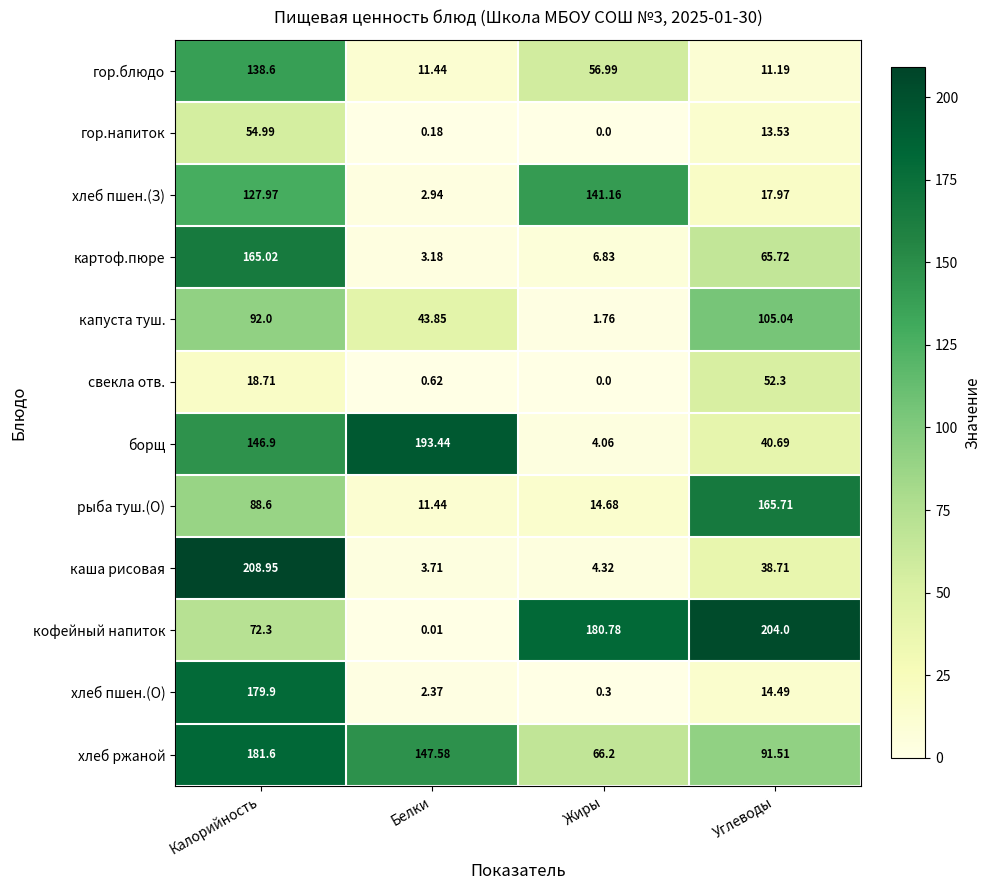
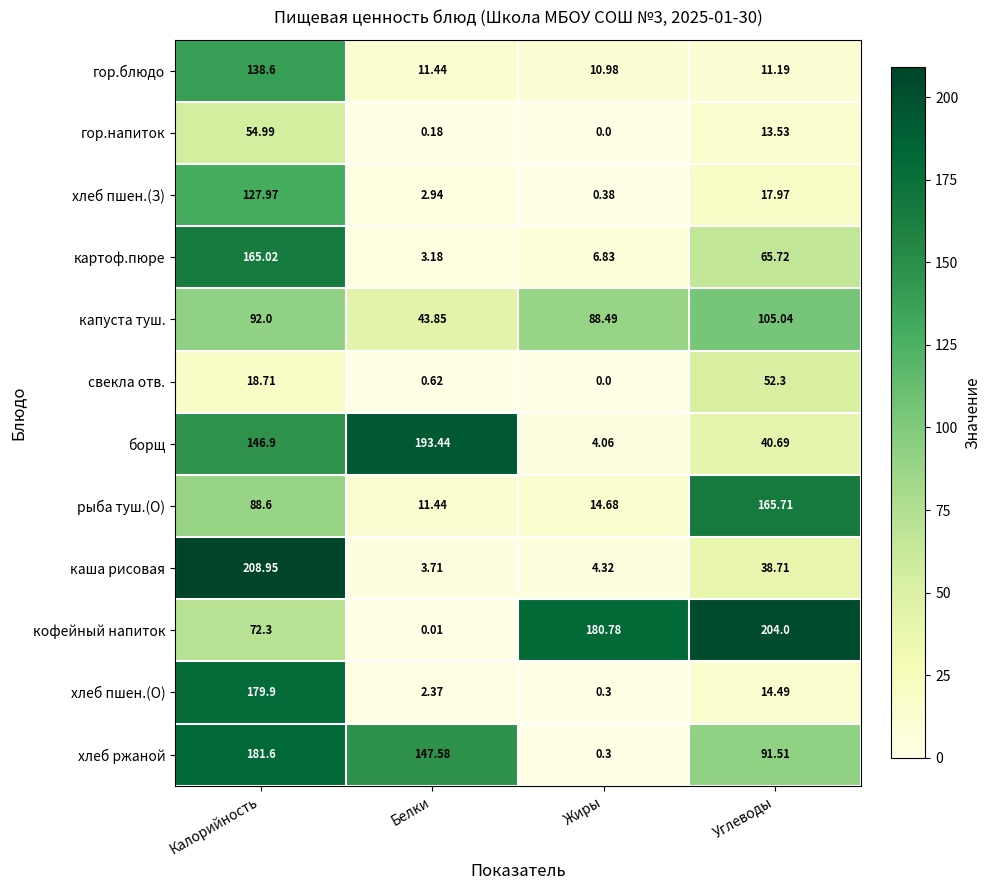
  {
    "гор.блюдо": {
      "Калорийность": 138.6,
      "Белки": 11.44,
-     "Жиры": 56.99,
+     "Жиры": 10.98,
      "Углеводы": 11.19
    },
    "гор.напиток": {
      "Калорийность": 54.99,
      "Белки": 0.18,
      "Жиры": 0.0,
      "Углеводы": 13.53
    },
    "хлеб пшен.(З)": {
      "Калорийность": 127.97,
      "Белки": 2.94,
-     "Жиры": 141.16,
+     "Жиры": 0.38,
      "Углеводы": 17.97
    },
    "картоф.пюре": {
      "Калорийность": 165.02,
      "Белки": 3.18,
      "Жиры": 6.83,
      "Углеводы": 65.72
    },
    "капуста туш.": {
      "Калорийность": 92.0,
      "Белки": 43.85,
-     "Жиры": 1.76,
+     "Жиры": 88.49,
      "Углеводы": 105.04
    },
    "свекла отв.": {
      "Калорийность": 18.71,
      "Белки": 0.62,
      "Жиры": 0.0,
      "Углеводы": 52.3
    },
    "борщ": {
      "Калорийность": 146.9,
      "Белки": 193.44,
      "Жиры": 4.06,
      "Углеводы": 40.69
    },
    "рыба туш.(О)": {
      "Калорийность": 88.6,
      "Белки": 11.44,
      "Жиры": 14.68,
      "Углеводы": 165.71
    },
    "каша рисовая": {
      "Калорийность": 208.95,
      "Белки": 3.71,
      "Жиры": 4.32,
      "Углеводы": 38.71
    },
    "кофейный напиток": {
      "Калорийность": 72.3,
      "Белки": 0.01,
      "Жиры": 180.78,
      "Углеводы": 204.0
    },
    "хлеб пшен.(О)": {
      "Калорийность": 179.9,
      "Белки": 2.37,
      "Жиры": 0.3,
      "Углеводы": 14.49
    },
    "хлеб ржаной": {
      "Калорийность": 181.6,
      "Белки": 147.58,
-     "Жиры": 66.2,
+     "Жиры": 0.3,
      "Углеводы": 91.51
    }
  }
